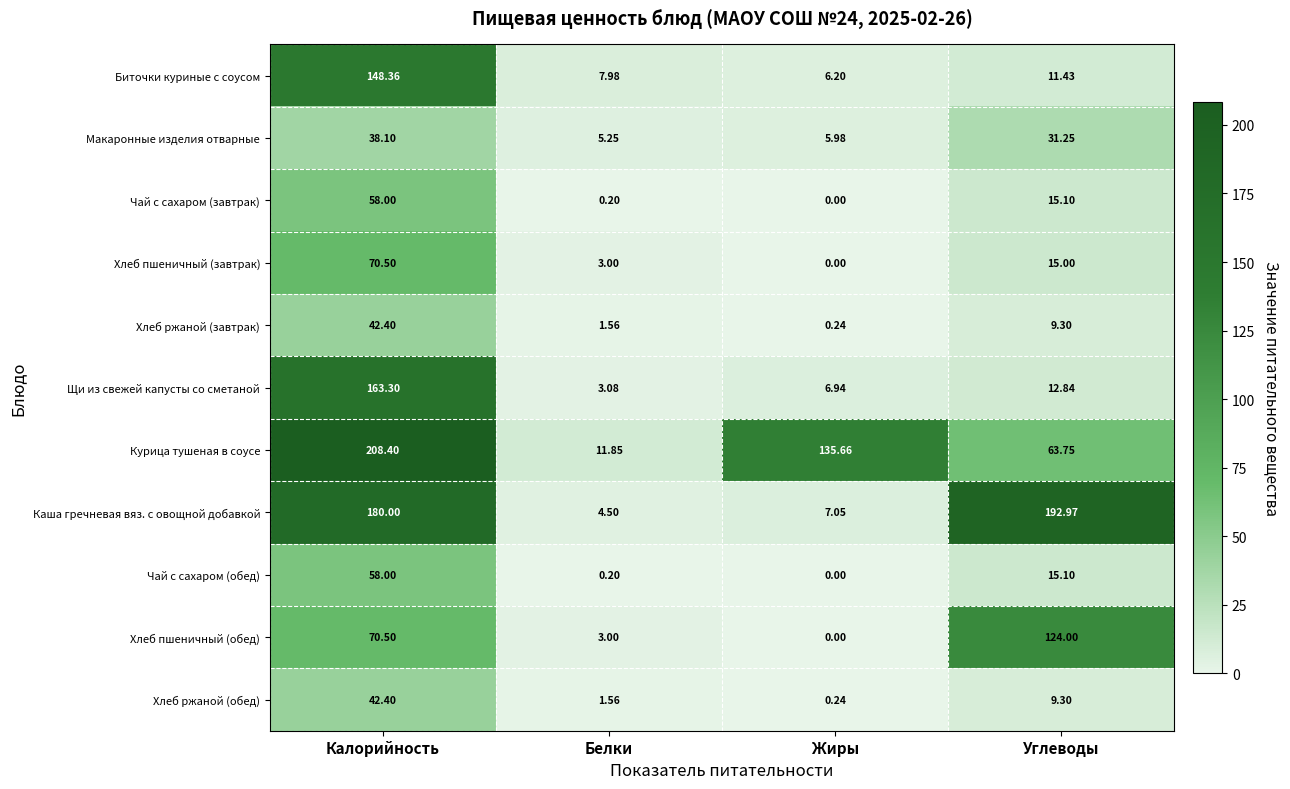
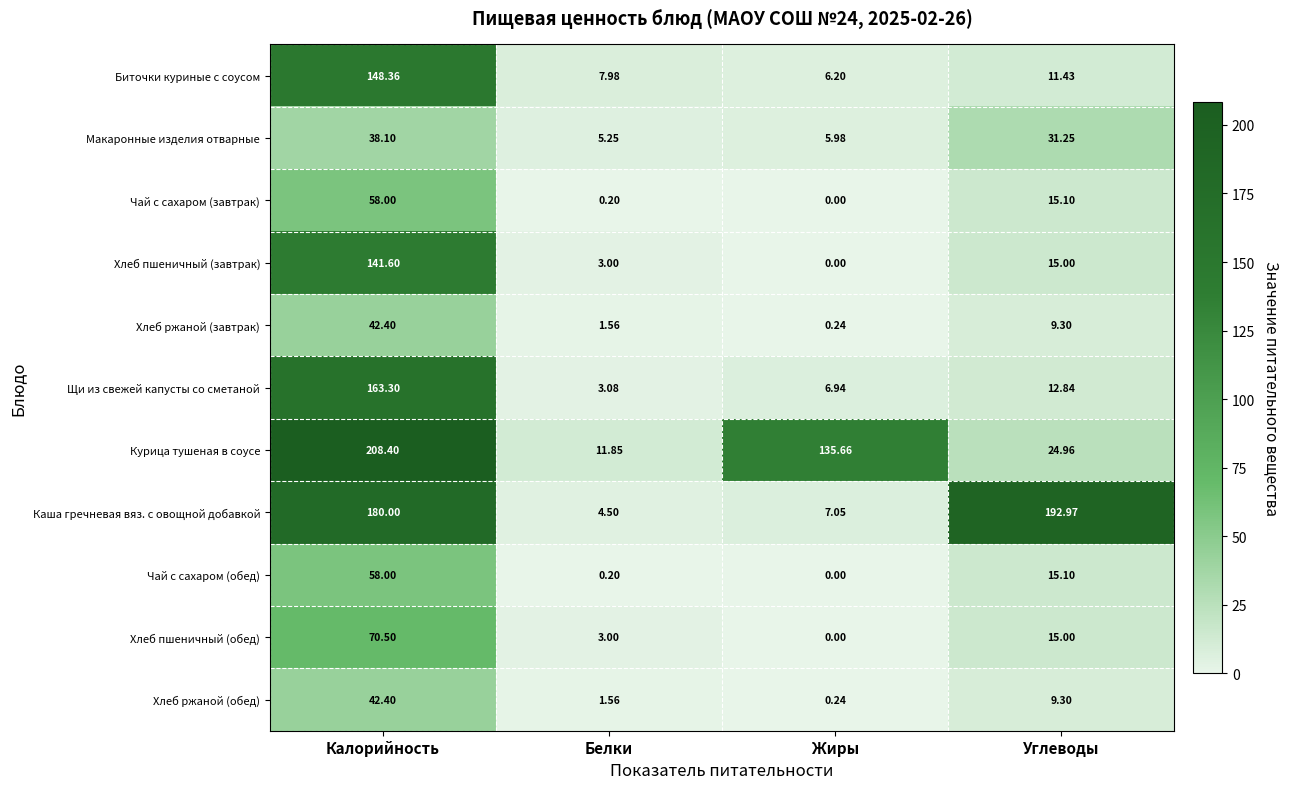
  {
    "Биточки куриные с соусом": {
      "Калорийность": 148.36,
      "Белки": 7.98,
      "Жиры": 6.20,
      "Углеводы": 11.43
    },
    "Макаронные изделия отварные": {
      "Калорийность": 38.10,
      "Белки": 5.25,
      "Жиры": 5.98,
      "Углеводы": 31.25
    },
    "Чай с сахаром (завтрак)": {
      "Калорийность": 58.00,
      "Белки": 0.20,
      "Жиры": 0.00,
      "Углеводы": 15.10
    },
    "Хлеб пшеничный (завтрак)": {
-     "Калорийность": 70.50,
+     "Калорийность": 141.60,
      "Белки": 3.00,
      "Жиры": 0.00,
      "Углеводы": 15.00
    },
    "Хлеб ржаной (завтрак)": {
      "Калорийность": 42.40,
      "Белки": 1.56,
      "Жиры": 0.24,
      "Углеводы": 9.30
    },
    "Щи из свежей капусты со сметаной": {
      "Калорийность": 163.30,
      "Белки": 3.08,
      "Жиры": 6.94,
      "Углеводы": 12.84
    },
    "Курица тушеная в соусе": {
      "Калорийность": 208.40,
      "Белки": 11.85,
      "Жиры": 135.66,
-     "Углеводы": 63.75
+     "Углеводы": 24.96
    },
    "Каша гречневая вяз. с овощной добавкой": {
      "Калорийность": 180.00,
      "Белки": 4.50,
      "Жиры": 7.05,
      "Углеводы": 192.97
    },
    "Чай с сахаром (обед)": {
      "Калорийность": 58.00,
      "Белки": 0.20,
      "Жиры": 0.00,
      "Углеводы": 15.10
    },
    "Хлеб пшеничный (обед)": {
      "Калорийность": 70.50,
      "Белки": 3.00,
      "Жиры": 0.00,
-     "Углеводы": 124.00
+     "Углеводы": 15.00
    },
    "Хлеб ржаной (обед)": {
      "Калорийность": 42.40,
      "Белки": 1.56,
      "Жиры": 0.24,
      "Углеводы": 9.30
    }
  }
